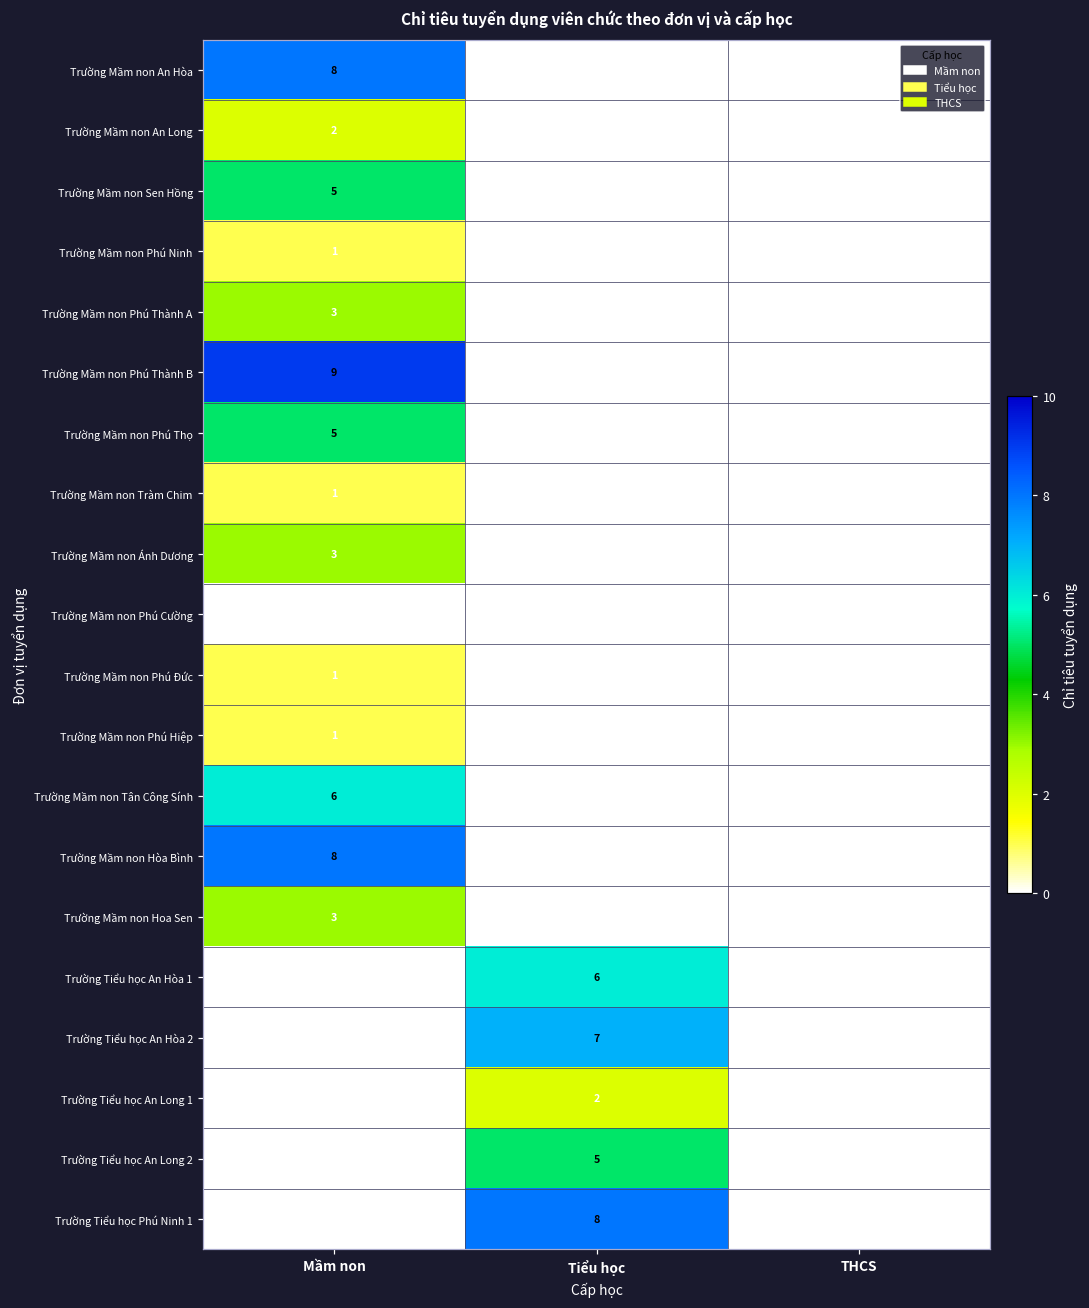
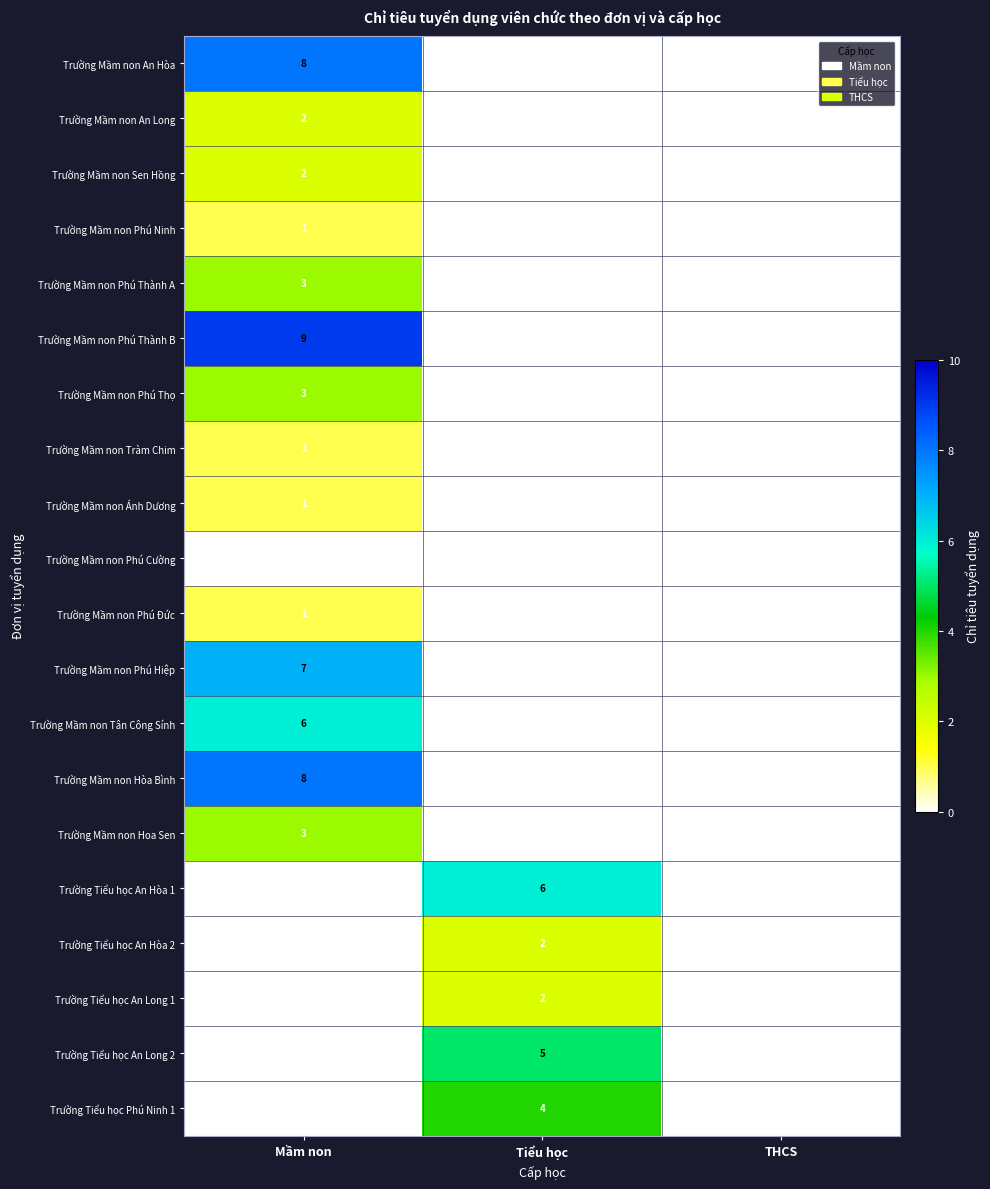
  {
    "Trường Mầm non An Hòa": {
      "Mầm non": 8
    },
    "Trường Mầm non An Long": {
      "Mầm non": 2
    },
    "Trường Mầm non Sen Hồng": {
-     "Mầm non": 5
+     "Mầm non": 2
    },
    "Trường Mầm non Phú Ninh": {
      "Mầm non": 1
    },
    "Trường Mầm non Phú Thành A": {
      "Mầm non": 3
    },
    "Trường Mầm non Phú Thành B": {
      "Mầm non": 9
    },
    "Trường Mầm non Phú Thọ": {
-     "Mầm non": 5
+     "Mầm non": 3
    },
    "Trường Mầm non Tràm Chim": {
      "Mầm non": 1
    },
    "Trường Mầm non Ánh Dương": {
-     "Mầm non": 3
+     "Mầm non": 1
    },
    "Trường Mầm non Phú Đức": {
      "Mầm non": 1
    },
    "Trường Mầm non Phú Hiệp": {
-     "Mầm non": 1
+     "Mầm non": 7
    },
    "Trường Mầm non Tân Công Sính": {
      "Mầm non": 6
    },
    "Trường Mầm non Hòa Bình": {
      "Mầm non": 8
    },
    "Trường Mầm non Hoa Sen": {
      "Mầm non": 3
    },
    "Trường Tiểu học An Hòa 1": {
      "Tiểu học": 6
    },
    "Trường Tiểu học An Hòa 2": {
-     "Tiểu học": 7
+     "Tiểu học": 2
    },
    "Trường Tiểu học An Long 1": {
      "Tiểu học": 2
    },
    "Trường Tiểu học An Long 2": {
      "Tiểu học": 5
    },
    "Trường Tiểu học Phú Ninh 1": {
-     "Tiểu học": 8
+     "Tiểu học": 4
    }
  }
